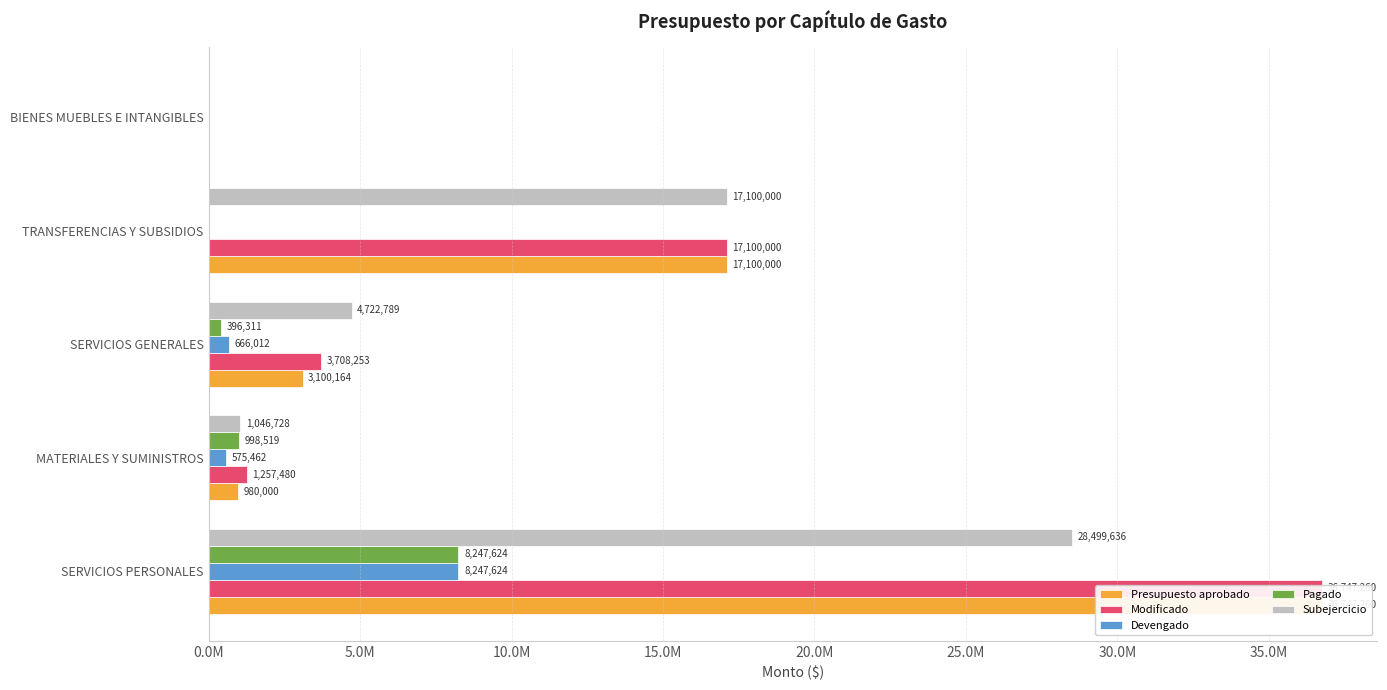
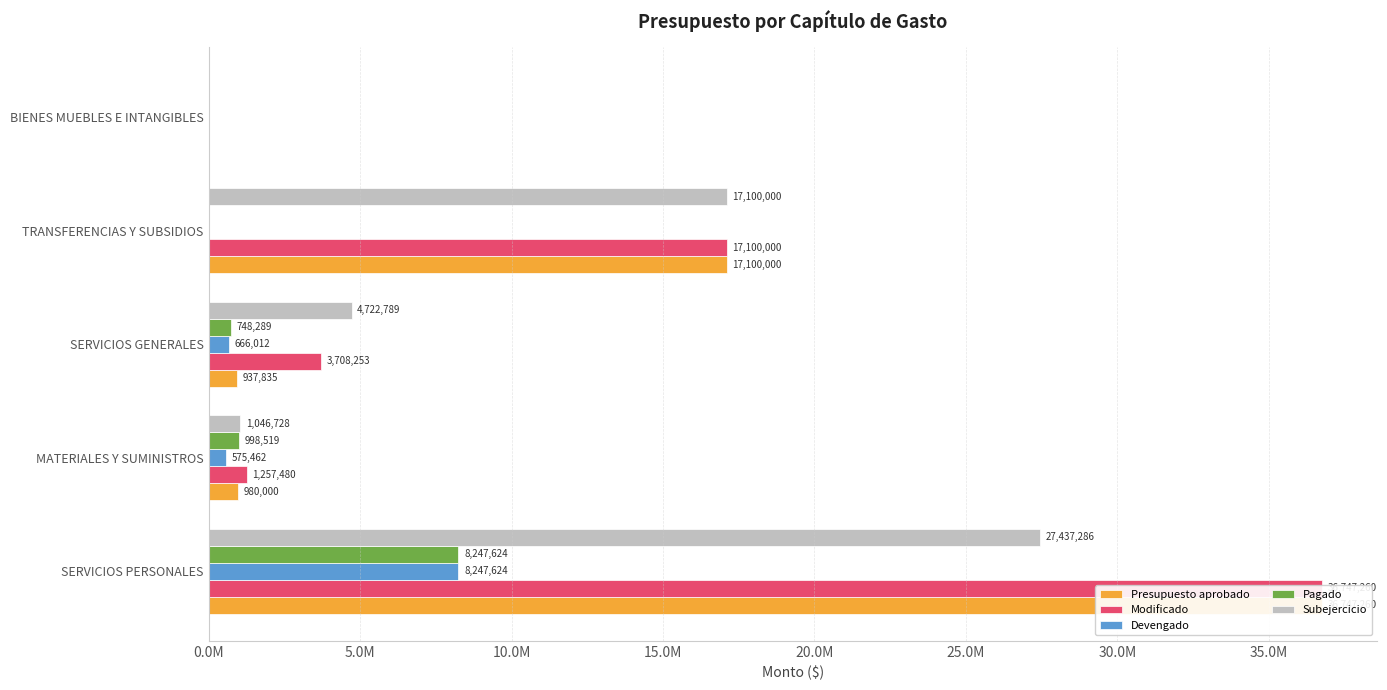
  {
    "Presupuesto aprobado": {
      "TRANSFERENCIAS Y SUBSIDIOS": "17,100,000",
-     "SERVICIOS GENERALES": "3,100,164",
+     "SERVICIOS GENERALES": "937,835",
      "MATERIALES Y SUMINISTROS": "980,000"
    },
    "Modificado": {
      "TRANSFERENCIAS Y SUBSIDIOS": "17,100,000",
      "SERVICIOS GENERALES": "3,708,253",
      "MATERIALES Y SUMINISTROS": "1,257,480"
    },
    "Devengado": {
      "SERVICIOS GENERALES": "666,012",
      "MATERIALES Y SUMINISTROS": "575,462",
      "SERVICIOS PERSONALES": "8,247,624"
    },
    "Pagado": {
-     "SERVICIOS GENERALES": "396,311",
+     "SERVICIOS GENERALES": "748,289",
      "MATERIALES Y SUMINISTROS": "998,519",
      "SERVICIOS PERSONALES": "8,247,624"
    },
    "Subejercicio": {
      "TRANSFERENCIAS Y SUBSIDIOS": "17,100,000",
      "SERVICIOS GENERALES": "4,722,789",
      "MATERIALES Y SUMINISTROS": "1,046,728",
-     "SERVICIOS PERSONALES": "28,499,636"
+     "SERVICIOS PERSONALES": "27,437,286"
    }
  }
